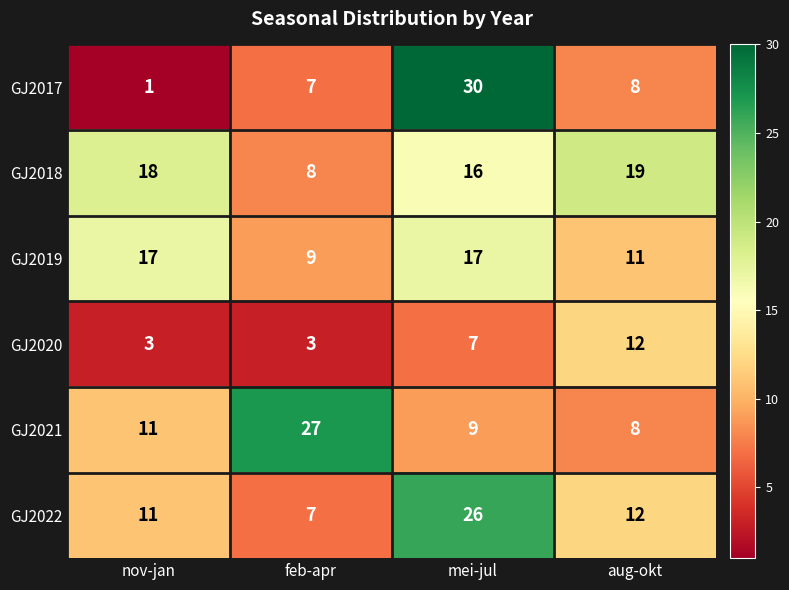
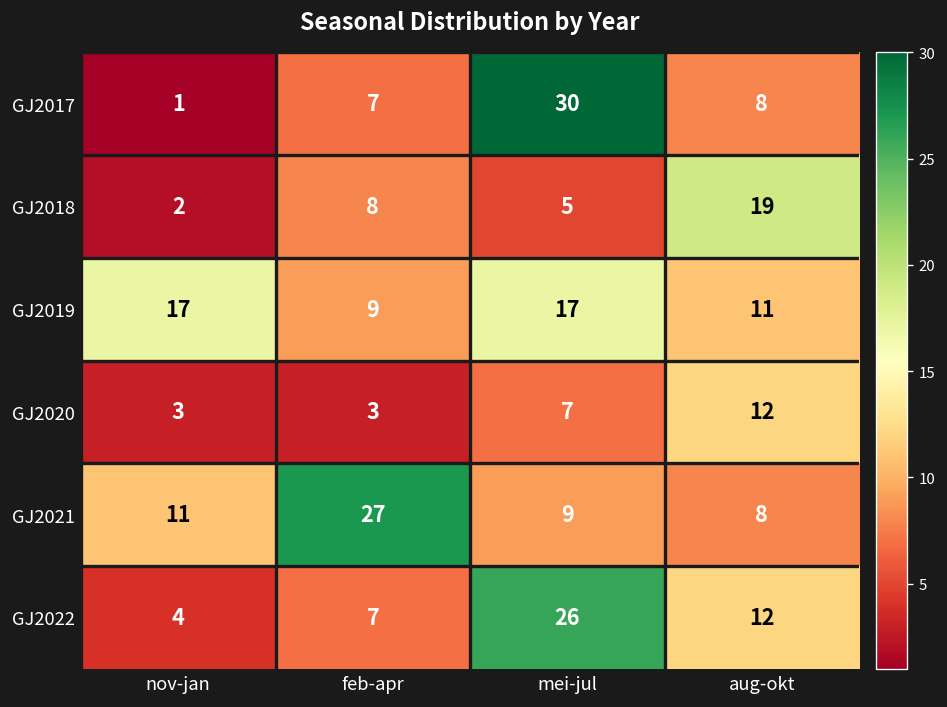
  {
    "GJ2017": {
      "nov-jan": 1,
      "feb-apr": 7,
      "mei-jul": 30,
      "aug-okt": 8
    },
    "GJ2018": {
-     "nov-jan": 18,
+     "nov-jan": 2,
      "feb-apr": 8,
-     "mei-jul": 16,
+     "mei-jul": 5,
      "aug-okt": 19
    },
    "GJ2019": {
      "nov-jan": 17,
      "feb-apr": 9,
      "mei-jul": 17,
      "aug-okt": 11
    },
    "GJ2020": {
      "nov-jan": 3,
      "feb-apr": 3,
      "mei-jul": 7,
      "aug-okt": 12
    },
    "GJ2021": {
      "nov-jan": 11,
      "feb-apr": 27,
      "mei-jul": 9,
      "aug-okt": 8
    },
    "GJ2022": {
-     "nov-jan": 11,
+     "nov-jan": 4,
      "feb-apr": 7,
      "mei-jul": 26,
      "aug-okt": 12
    }
  }
